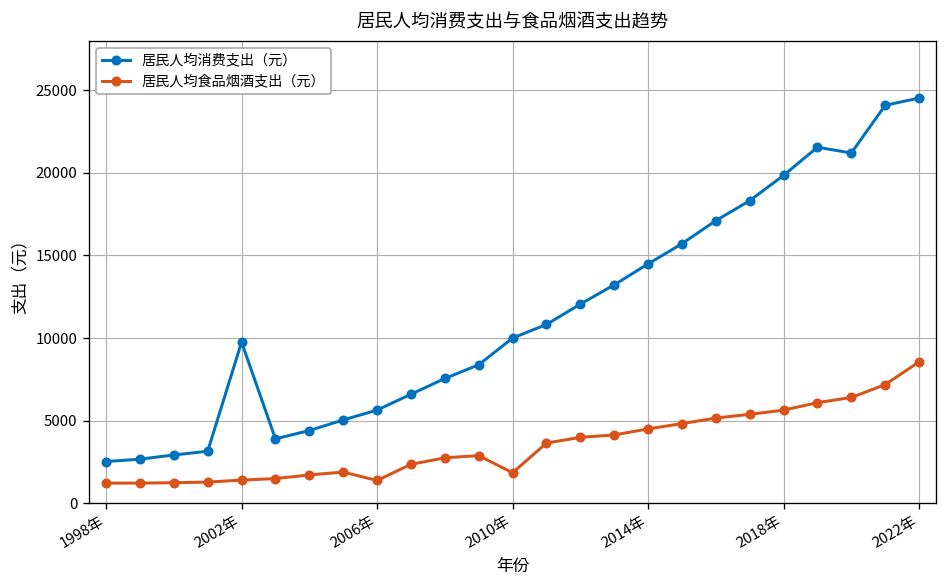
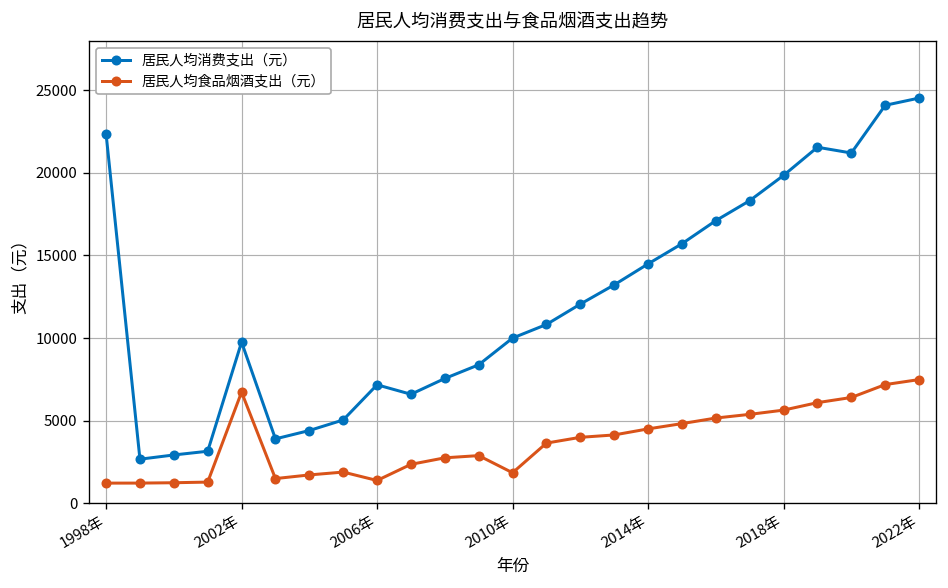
  {
    "居民人均消费支出（元）": {
-     "1998年": 2500,
+     "1998年": 22400,
      "2002年": 9800,
-     "2006年": 5600,
+     "2006年": 7200,
      "2010年": 10000,
      "2014年": 14500,
      "2018年": 19900,
      "2022年": 24500
    },
    "居民人均食品烟酒支出（元）": {
      "1998年": 1200,
-     "2002年": 1400,
+     "2002年": 6700,
      "2006年": 1400,
      "2010年": 1800,
      "2014年": 4500,
      "2018年": 5600,
-     "2022年": 8600
+     "2022年": 7500
    }
  }
